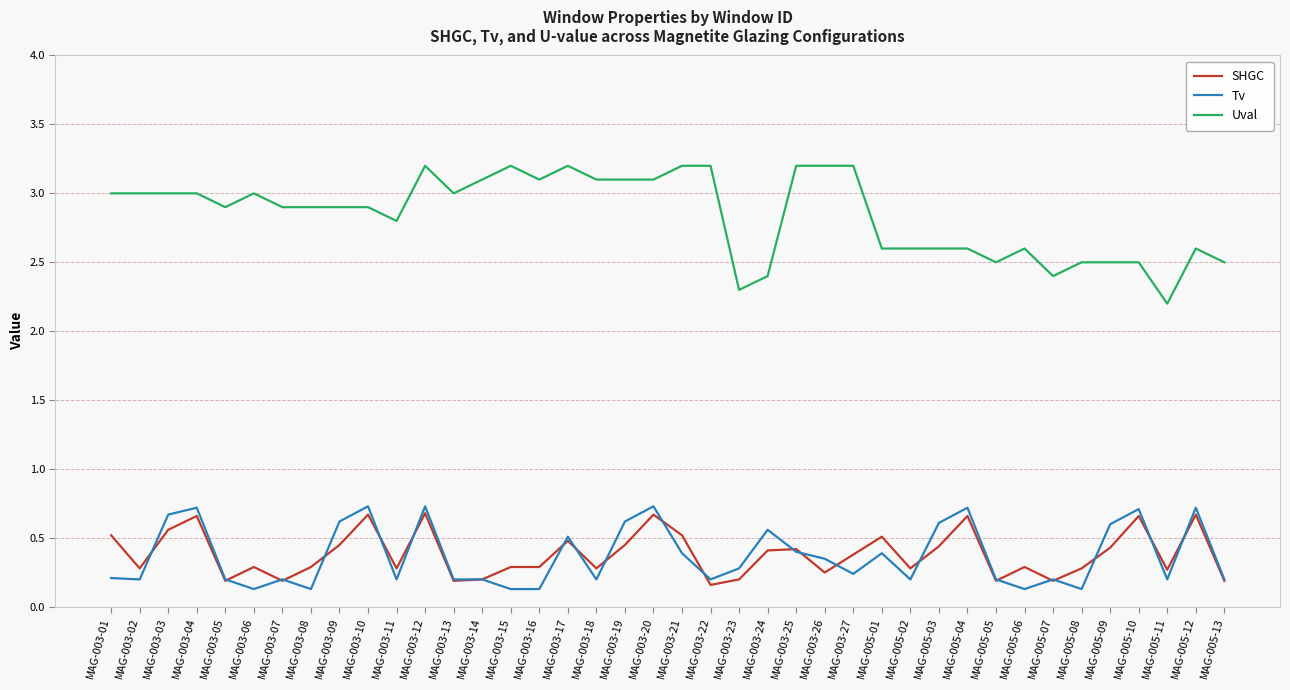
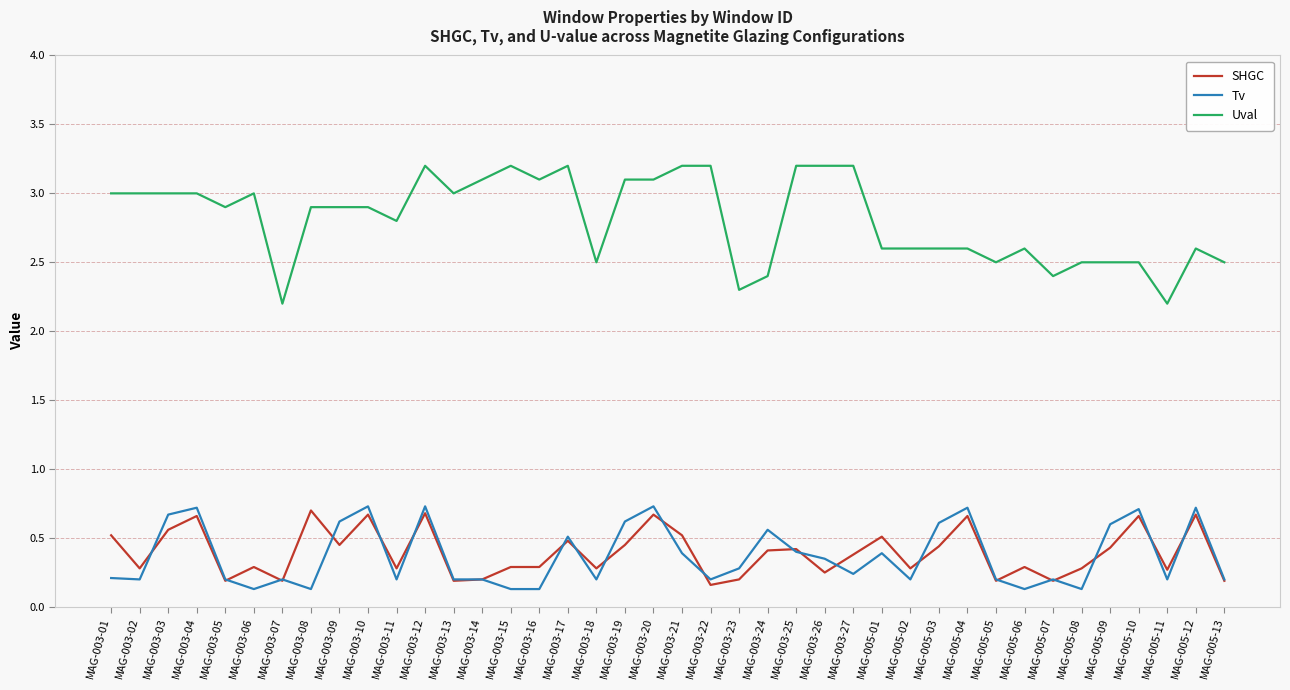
  {
    "SHGC": {
      "MAG-003-01": 0.52,
      "MAG-003-02": 0.28,
      "MAG-003-03": 0.56,
      "MAG-003-04": 0.66,
      "MAG-003-06": 0.29,
-     "MAG-003-08": 0.29,
+     "MAG-003-08": 0.70,
      "MAG-003-09": 0.45,
      "MAG-003-10": 0.67,
      "MAG-003-11": 0.28,
      "MAG-003-12": 0.68,
      "MAG-003-15": 0.29,
      "MAG-003-16": 0.29,
      "MAG-003-17": 0.48,
      "MAG-003-18": 0.28,
      "MAG-003-19": 0.45,
      "MAG-003-20": 0.67,
      "MAG-003-21": 0.52,
      "MAG-003-22": 0.16,
      "MAG-003-23": 0.20,
      "MAG-003-24": 0.41,
      "MAG-003-25": 0.42,
      "MAG-003-26": 0.25,
      "MAG-003-27": 0.38,
      "MAG-005-01": 0.51,
      "MAG-005-02": 0.28,
      "MAG-005-03": 0.44,
      "MAG-005-04": 0.66,
      "MAG-005-06": 0.29,
      "MAG-005-08": 0.28,
      "MAG-005-09": 0.43,
      "MAG-005-10": 0.66,
      "MAG-005-11": 0.27,
      "MAG-005-12": 0.67
    },
    "Tv": {
      "MAG-003-01": 0.21,
      "MAG-003-02": 0.20,
      "MAG-003-03": 0.67,
      "MAG-003-04": 0.72,
      "MAG-003-06": 0.13,
      "MAG-003-08": 0.13,
      "MAG-003-09": 0.62,
      "MAG-003-10": 0.73,
      "MAG-003-11": 0.20,
      "MAG-003-12": 0.73,
      "MAG-003-15": 0.13,
      "MAG-003-16": 0.13,
      "MAG-003-17": 0.51,
      "MAG-003-18": 0.20,
      "MAG-003-19": 0.62,
      "MAG-003-20": 0.73,
      "MAG-003-21": 0.39,
      "MAG-003-22": 0.20,
      "MAG-003-23": 0.28,
      "MAG-003-24": 0.56,
      "MAG-003-25": 0.40,
      "MAG-003-26": 0.35,
      "MAG-003-27": 0.24,
      "MAG-005-01": 0.39,
      "MAG-005-02": 0.20,
      "MAG-005-03": 0.61,
      "MAG-005-04": 0.72,
      "MAG-005-06": 0.13,
      "MAG-005-08": 0.13,
      "MAG-005-09": 0.60,
      "MAG-005-10": 0.71,
      "MAG-005-11": 0.20,
      "MAG-005-12": 0.72
    },
    "Uval": {
      "MAG-003-01": 3.0,
      "MAG-003-02": 3.0,
      "MAG-003-03": 3.0,
      "MAG-003-04": 3.0,
      "MAG-003-05": 2.9,
      "MAG-003-06": 3.0,
-     "MAG-003-07": 2.9,
+     "MAG-003-07": 2.2,
      "MAG-003-08": 2.9,
      "MAG-003-09": 2.9,
      "MAG-003-10": 2.9,
      "MAG-003-11": 2.8,
      "MAG-003-12": 3.2,
      "MAG-003-13": 3.0,
      "MAG-003-14": 3.1,
      "MAG-003-15": 3.2,
      "MAG-003-16": 3.1,
      "MAG-003-17": 3.2,
-     "MAG-003-18": 3.1,
+     "MAG-003-18": 2.5,
      "MAG-003-19": 3.1,
      "MAG-003-20": 3.1,
      "MAG-003-21": 3.2,
      "MAG-003-22": 3.2,
      "MAG-003-23": 2.3,
      "MAG-003-24": 2.4,
      "MAG-003-25": 3.2,
      "MAG-003-26": 3.2,
      "MAG-003-27": 3.2,
      "MAG-005-01": 2.6,
      "MAG-005-02": 2.6,
      "MAG-005-03": 2.6,
      "MAG-005-04": 2.6,
      "MAG-005-05": 2.5,
      "MAG-005-06": 2.6,
      "MAG-005-07": 2.4,
      "MAG-005-08": 2.5,
      "MAG-005-09": 2.5,
      "MAG-005-10": 2.5,
      "MAG-005-11": 2.2,
      "MAG-005-12": 2.6,
      "MAG-005-13": 2.5
    }
  }
